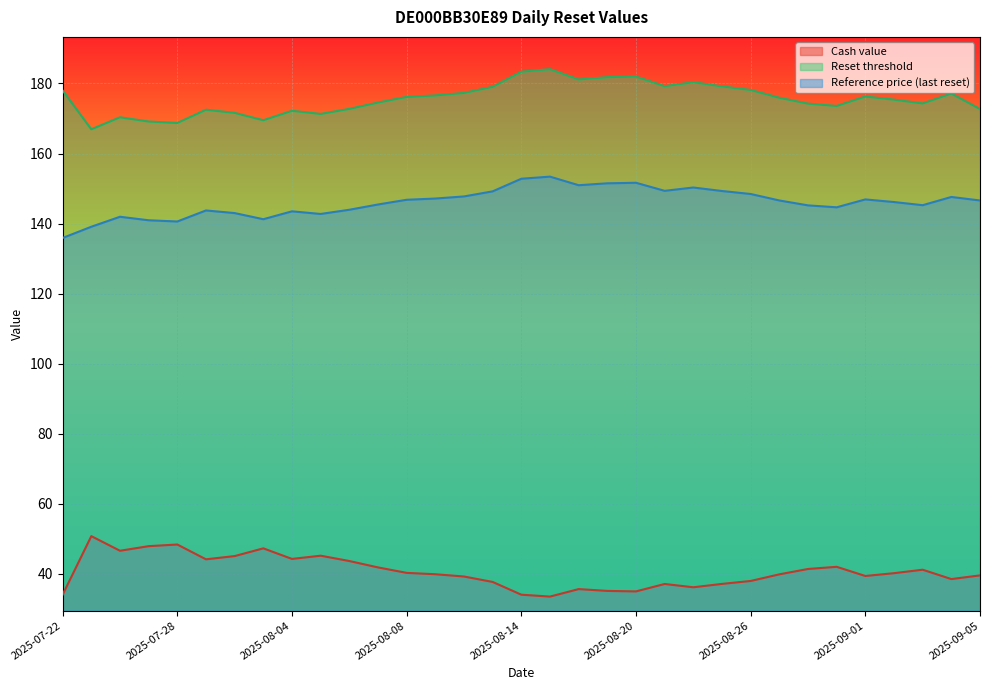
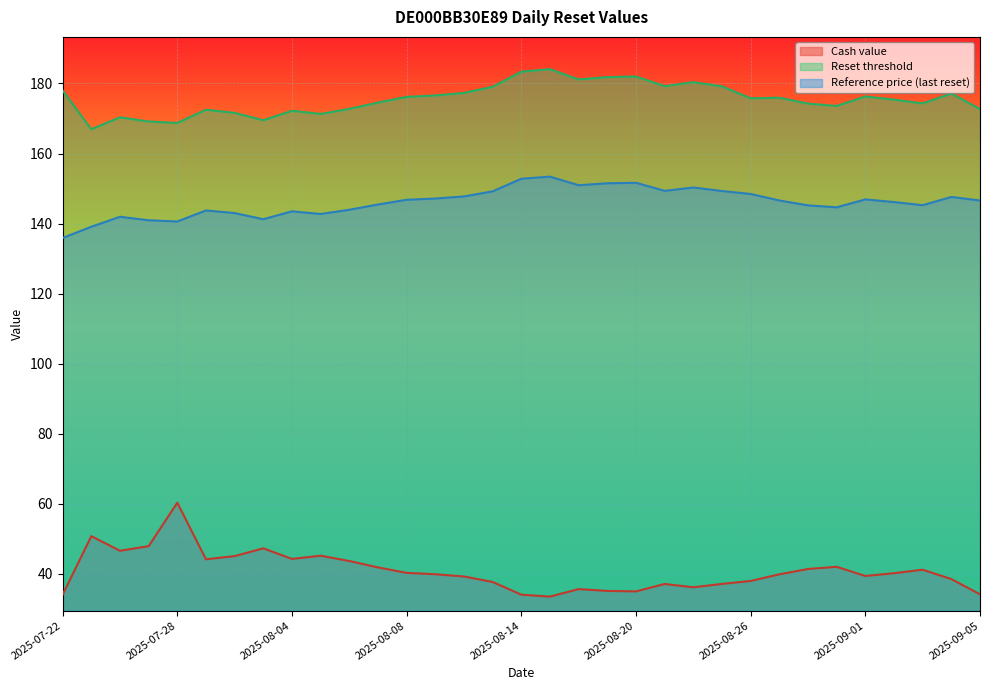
  {
    "Cash value": {
      "2025-07-22": 34,
-     "2025-07-28": 48,
+     "2025-07-28": 60,
      "2025-08-04": 44,
      "2025-08-08": 40,
      "2025-08-14": 34,
      "2025-08-20": 35,
      "2025-08-26": 38,
      "2025-09-01": 39,
-     "2025-09-05": 40
+     "2025-09-05": 34
    },
    "Reset threshold": {
      "2025-07-22": 178,
      "2025-07-28": 169,
      "2025-08-04": 172,
      "2025-08-08": 176,
      "2025-08-14": 183,
      "2025-08-20": 182,
-     "2025-08-26": 178,
+     "2025-08-26": 176,
      "2025-09-01": 176,
      "2025-09-05": 173
    },
    "Reference price (last reset)": {
      "2025-07-22": 136,
      "2025-07-28": 141,
      "2025-08-04": 144,
      "2025-08-08": 147,
      "2025-08-14": 153,
      "2025-08-20": 152,
      "2025-08-26": 148,
      "2025-09-01": 147,
      "2025-09-05": 147
    }
  }
